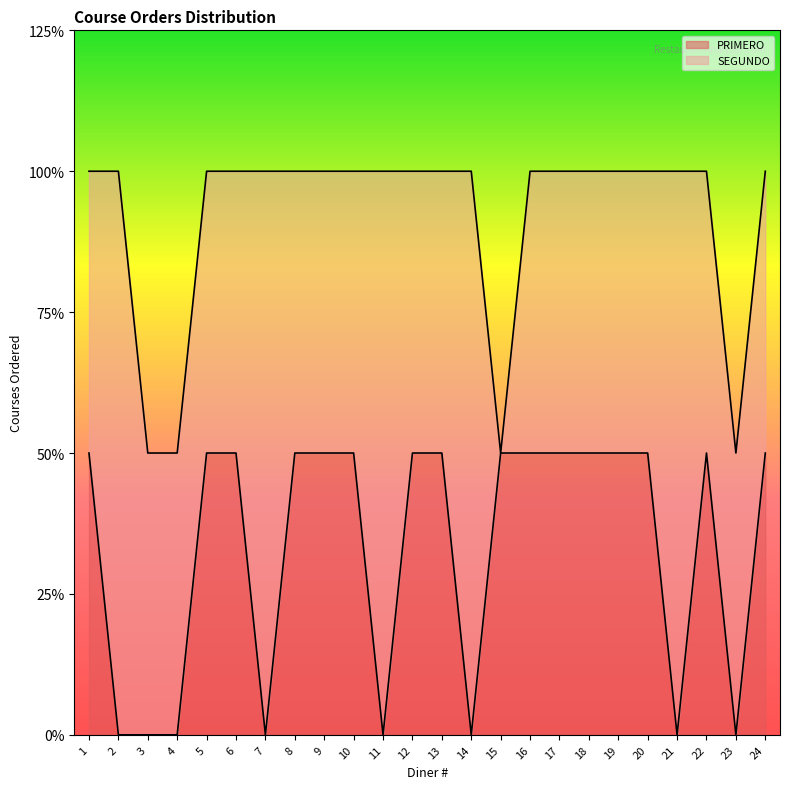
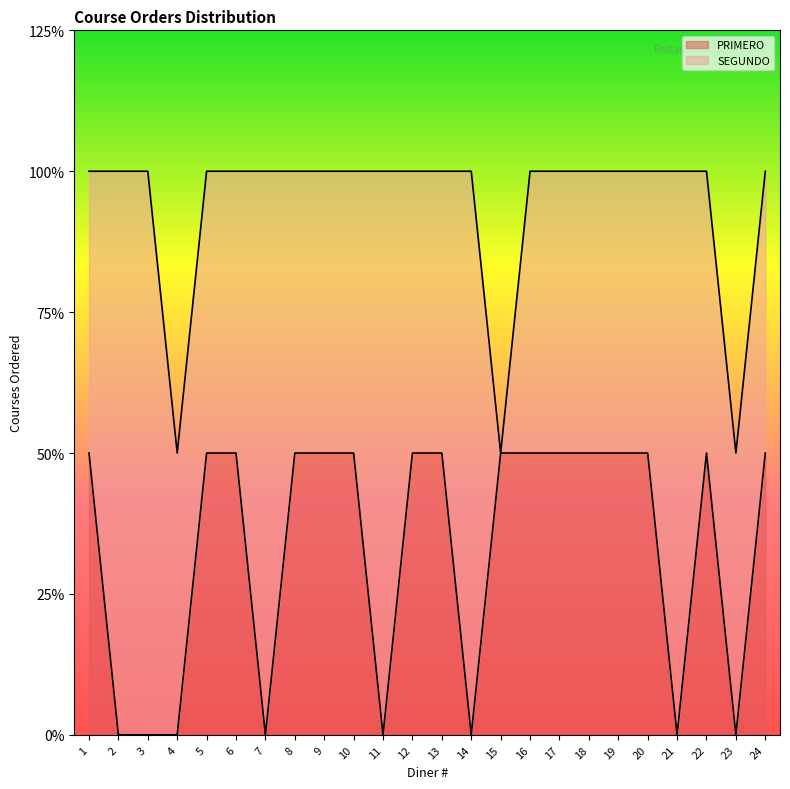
  {
    "PRIMERO": {
      "1": "50%",
      "2": "0%",
      "3": "0%",
      "4": "0%",
      "5": "50%",
      "6": "50%",
      "7": "0%",
      "8": "50%",
      "9": "50%",
      "10": "50%",
      "11": "0%",
      "12": "50%",
      "13": "50%",
      "14": "0%",
      "16": "50%",
      "17": "50%",
      "18": "50%",
      "19": "50%",
      "20": "50%",
      "21": "0%",
      "22": "50%",
      "23": "0%",
      "24": "50%"
    },
    "SEGUNDO": {
      "1": "100%",
      "2": "100%",
-     "3": "50%",
+     "3": "100%",
      "4": "50%",
      "5": "100%",
      "6": "100%",
      "7": "100%",
      "8": "100%",
      "9": "100%",
      "10": "100%",
      "11": "100%",
      "12": "100%",
      "13": "100%",
      "14": "100%",
      "16": "100%",
      "17": "100%",
      "18": "100%",
      "19": "100%",
      "20": "100%",
      "21": "100%",
      "22": "100%",
      "23": "50%",
      "24": "100%"
    }
  }
